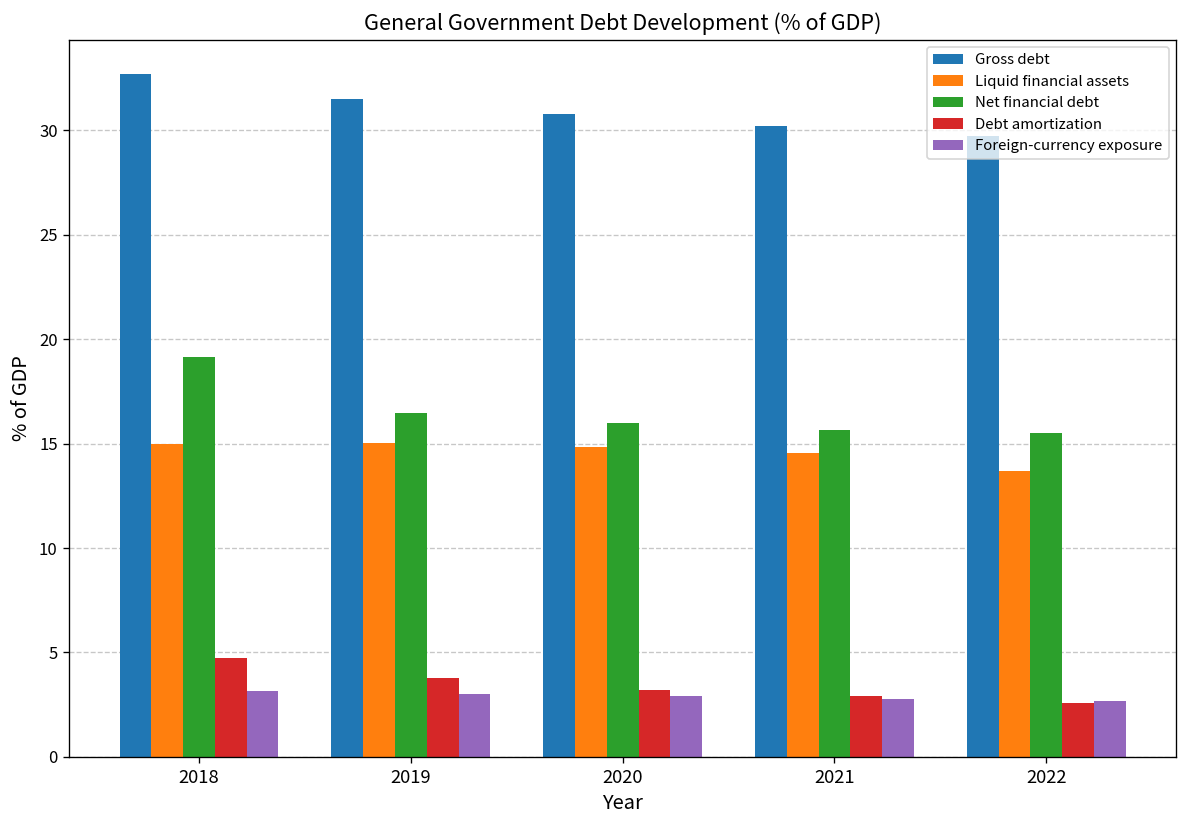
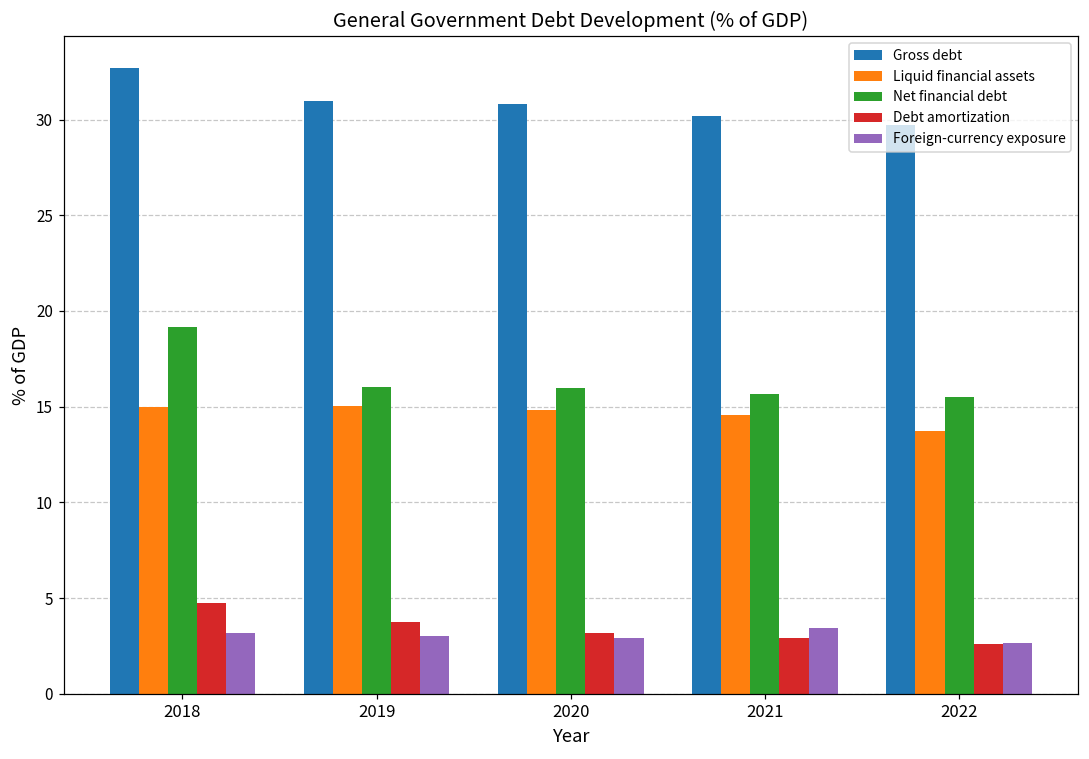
  {
    "Gross debt": {
      "2018": 32.7,
-     "2019": 31.5,
+     "2019": 31.0,
      "2020": 30.8,
      "2021": 30.2
    },
    "Liquid financial assets": {
      "2018": 15.0,
      "2019": 15.0,
      "2020": 14.8,
      "2021": 14.6,
      "2022": 13.7
    },
    "Net financial debt": {
      "2018": 19.2,
-     "2019": 16.5,
+     "2019": 16.0,
      "2020": 16.0,
      "2021": 15.6,
      "2022": 15.5
    },
    "Debt amortization": {
      "2018": 4.8,
      "2019": 3.8,
      "2020": 3.2,
      "2021": 2.9,
      "2022": 2.6
    },
    "Foreign-currency exposure": {
      "2018": 3.2,
      "2019": 3.0,
      "2020": 2.9,
-     "2021": 2.8,
+     "2021": 3.5,
      "2022": 2.7
    }
  }
